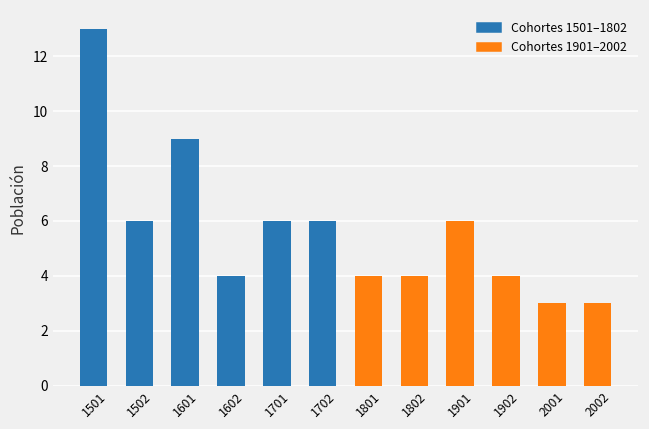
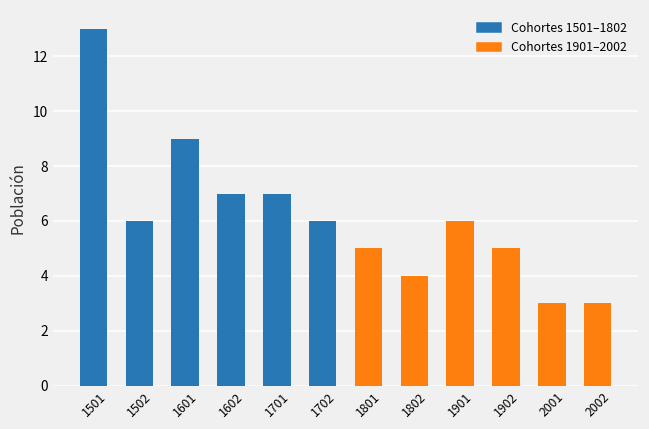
  {
    "1501": 13,
    "1502": 6,
    "1601": 9,
-   "1602": 4,
-   "1701": 6,
+   "1602": 7,
+   "1701": 7,
    "1702": 6,
-   "1801": 4,
+   "1801": 5,
    "1802": 4,
    "1901": 6,
-   "1902": 4,
+   "1902": 5,
    "2001": 3,
    "2002": 3
  }
